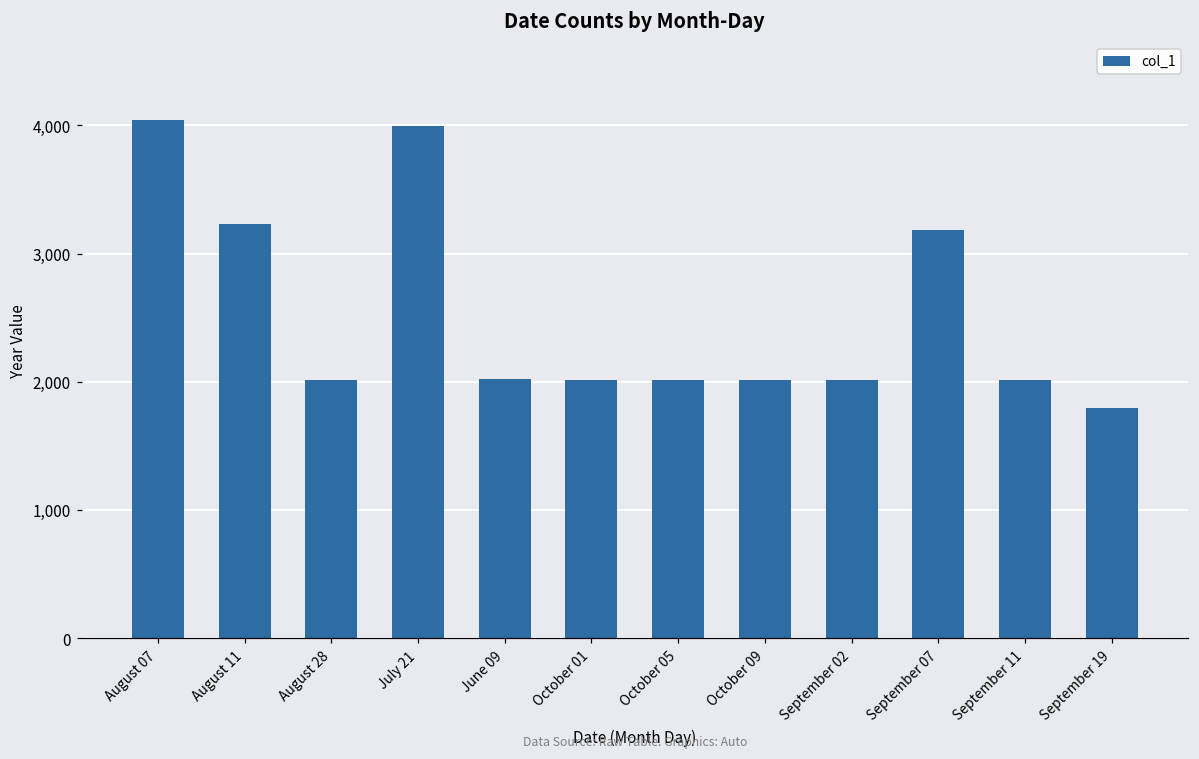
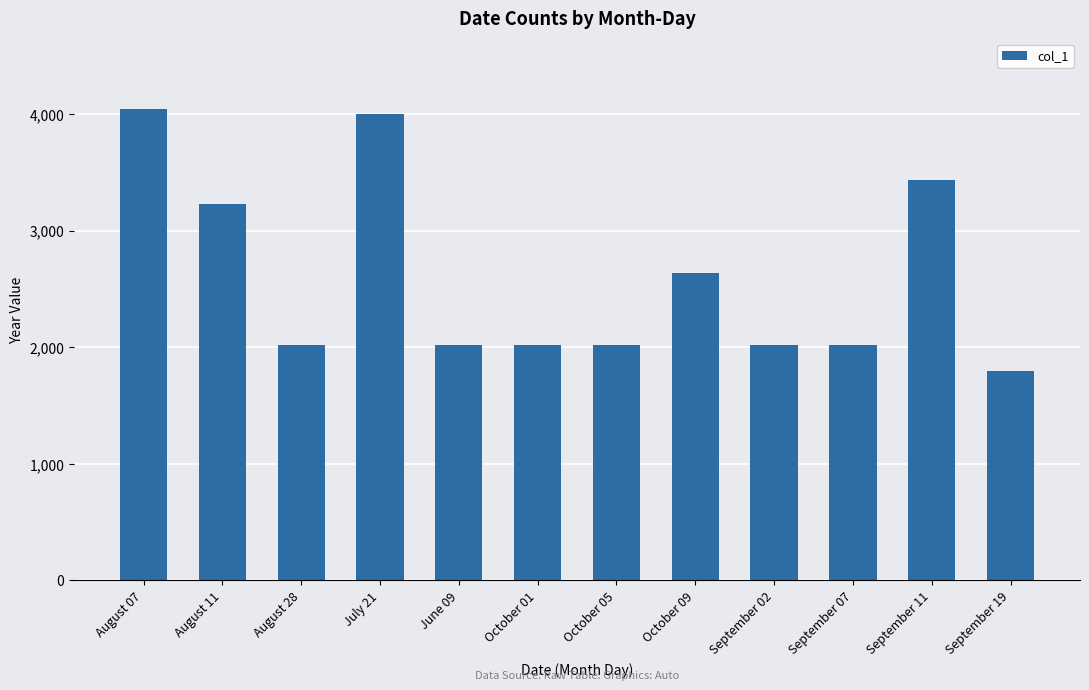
  {
    "August 07": "4,040",
    "August 11": "3,230",
    "August 28": "2,020",
    "July 21": "4,000",
    "June 09": "2,020",
    "October 01": "2,020",
    "October 05": "2,020",
-   "October 09": "2,020",
+   "October 09": "2,630",
    "September 02": "2,020",
-   "September 07": "3,180",
-   "September 11": "2,020",
+   "September 07": "2,020",
+   "September 11": "3,430",
    "September 19": "1,800"
  }
